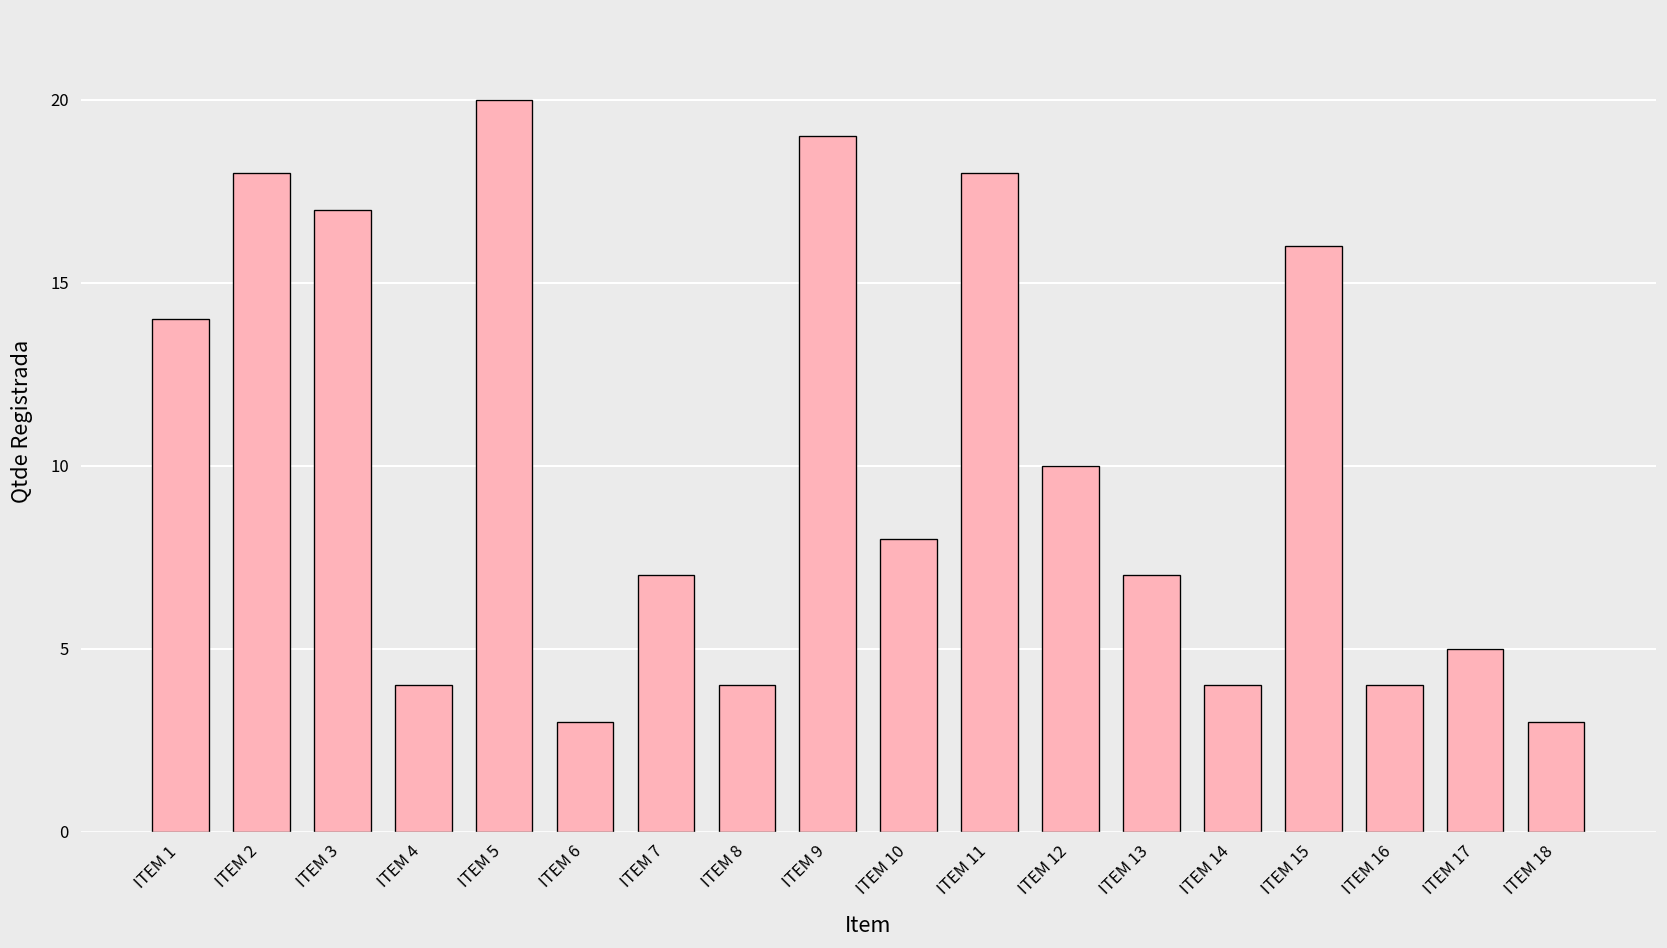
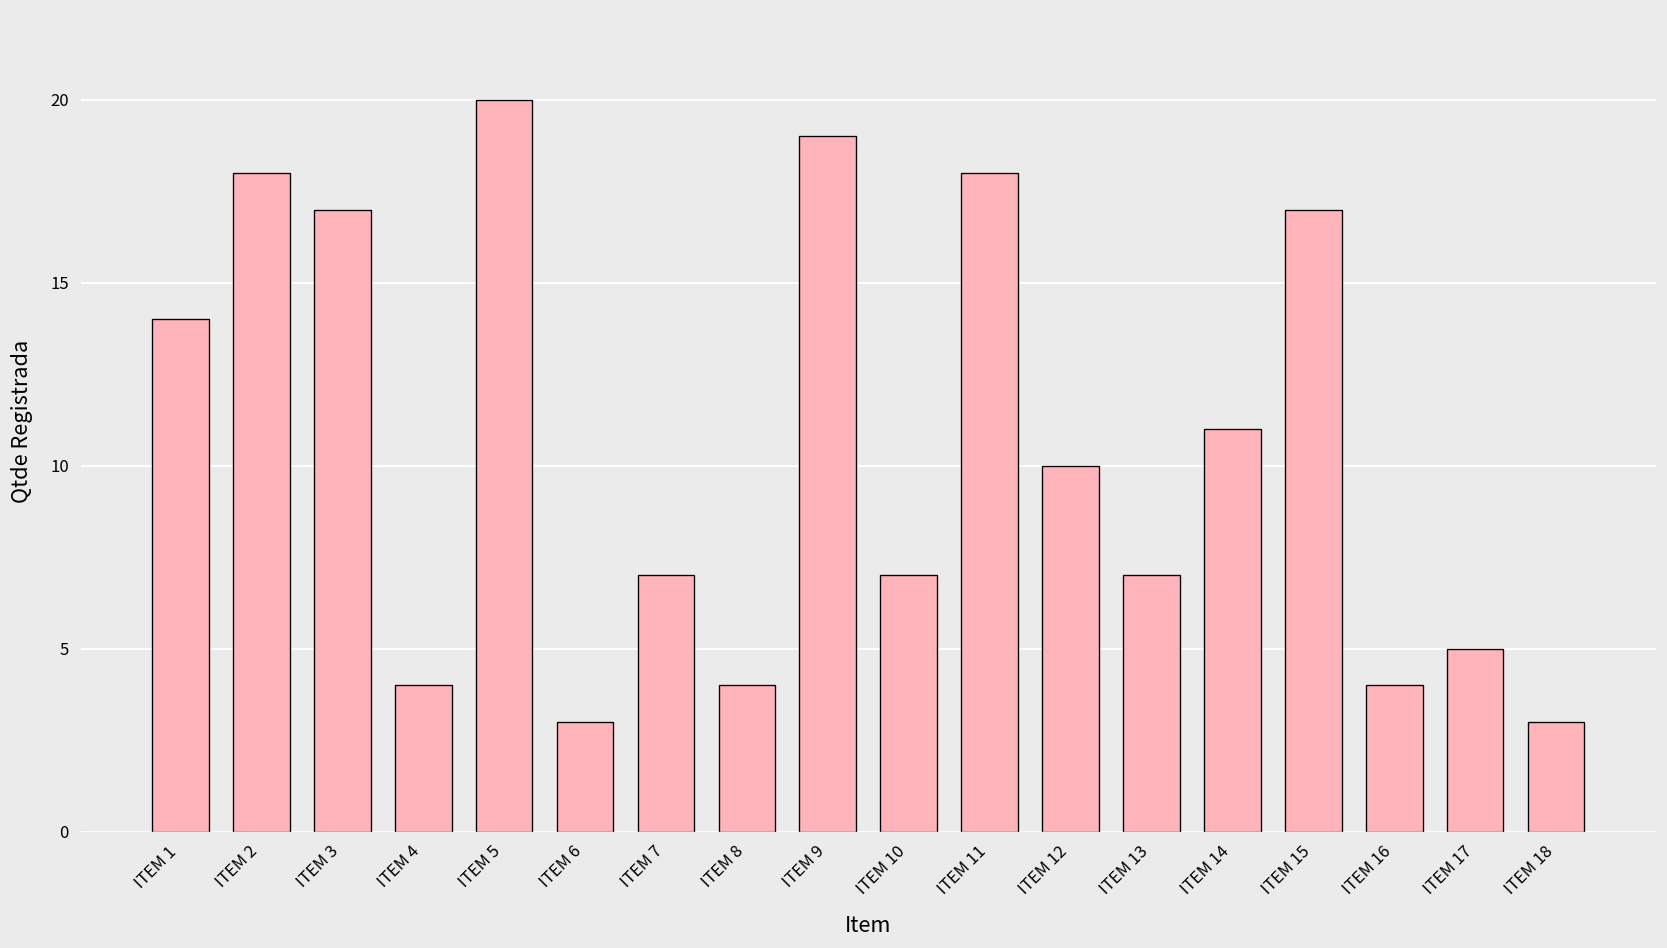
  {
    "ITEM 1": 14,
    "ITEM 2": 18,
    "ITEM 3": 17,
    "ITEM 4": 4,
    "ITEM 5": 20,
    "ITEM 6": 3,
    "ITEM 7": 7,
    "ITEM 8": 4,
    "ITEM 9": 19,
-   "ITEM 10": 8,
+   "ITEM 10": 7,
    "ITEM 11": 18,
    "ITEM 12": 10,
    "ITEM 13": 7,
-   "ITEM 14": 4,
-   "ITEM 15": 16,
+   "ITEM 14": 11,
+   "ITEM 15": 17,
    "ITEM 16": 4,
    "ITEM 17": 5,
    "ITEM 18": 3
  }
